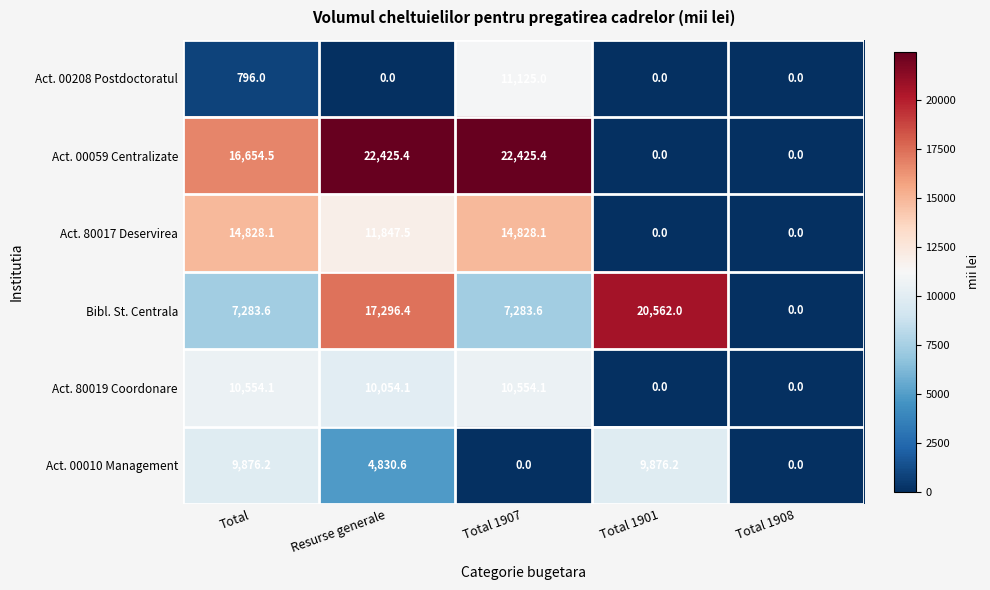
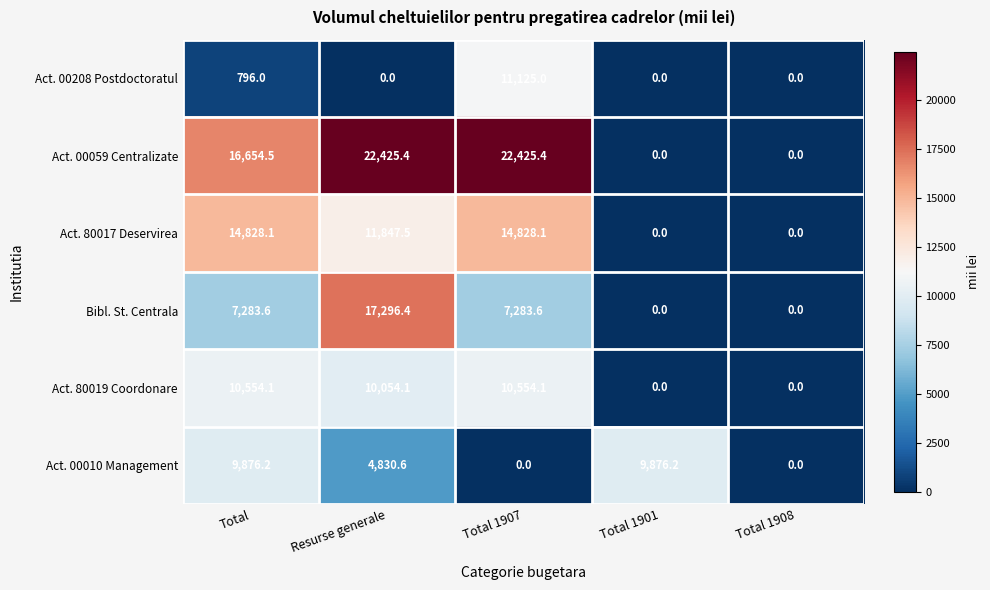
  {
    "Act. 00208 Postdoctoratul": {
      "Total": "796.0",
      "Resurse generale": "0.0",
      "Total 1901": "0.0",
      "Total 1908": "0.0"
    },
    "Act. 00059 Centralizate": {
      "Total": "16,654.5",
      "Resurse generale": "22,425.4",
      "Total 1907": "22,425.4",
      "Total 1901": "0.0",
      "Total 1908": "0.0"
    },
    "Act. 80017 Deservirea": {
      "Total": "14,828.1",
      "Total 1907": "14,828.1",
      "Total 1901": "0.0",
      "Total 1908": "0.0"
    },
    "Bibl. St. Centrala": {
      "Total": "7,283.6",
      "Resurse generale": "17,296.4",
      "Total 1907": "7,283.6",
-     "Total 1901": "20,562.0",
+     "Total 1901": "0.0",
      "Total 1908": "0.0"
    },
    "Act. 80019 Coordonare": {
      "Total 1901": "0.0",
      "Total 1908": "0.0"
    },
    "Act. 00010 Management": {
      "Resurse generale": "4,830.6",
      "Total 1907": "0.0",
      "Total 1908": "0.0"
    }
  }
